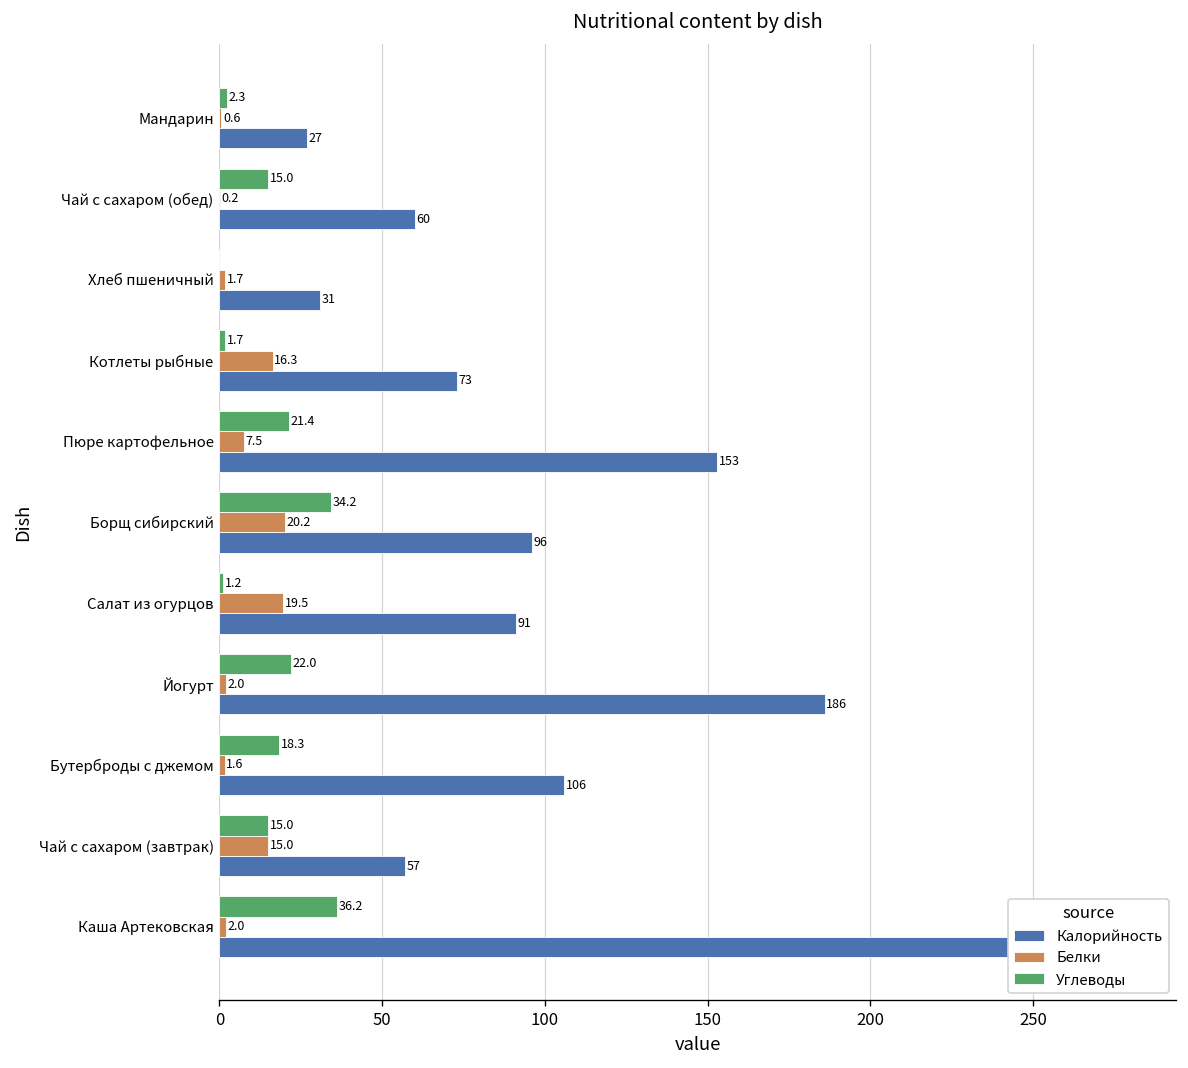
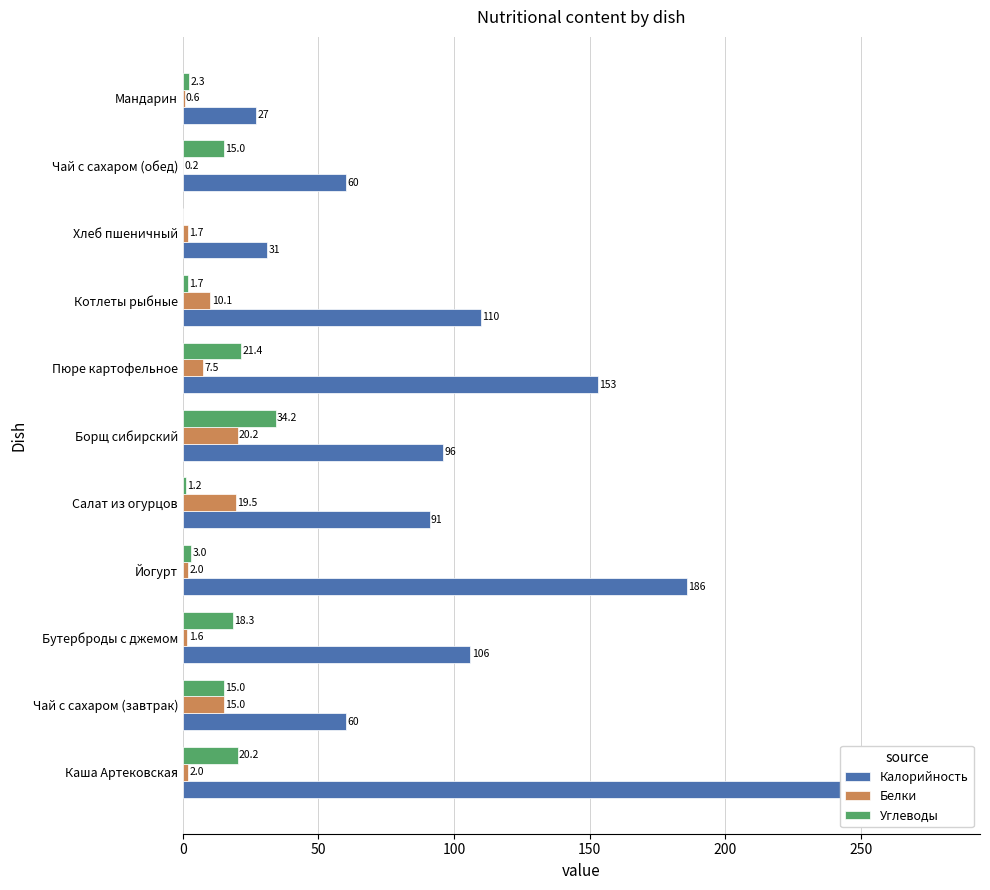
  {
    "Калорийность": {
      "Мандарин": 27,
      "Чай с сахаром (обед)": 60,
      "Хлеб пшеничный": 31,
-     "Котлеты рыбные": 73,
+     "Котлеты рыбные": 110,
      "Пюре картофельное": 153,
      "Борщ сибирский": 96,
      "Салат из огурцов": 91,
      "Йогурт": 186,
      "Бутерброды с джемом": 106,
-     "Чай с сахаром (завтрак)": 57
+     "Чай с сахаром (завтрак)": 60
    },
    "Белки": {
      "Мандарин": 0.6,
      "Чай с сахаром (обед)": 0.2,
      "Хлеб пшеничный": 1.7,
-     "Котлеты рыбные": 16.3,
+     "Котлеты рыбные": 10.1,
      "Пюре картофельное": 7.5,
      "Борщ сибирский": 20.2,
      "Салат из огурцов": 19.5,
      "Йогурт": 2.0,
      "Бутерброды с джемом": 1.6,
      "Чай с сахаром (завтрак)": 15.0,
      "Каша Артековская": 2.0
    },
    "Углеводы": {
      "Мандарин": 2.3,
      "Чай с сахаром (обед)": 15.0,
      "Котлеты рыбные": 1.7,
      "Пюре картофельное": 21.4,
      "Борщ сибирский": 34.2,
      "Салат из огурцов": 1.2,
-     "Йогурт": 22.0,
+     "Йогурт": 3.0,
      "Бутерброды с джемом": 18.3,
      "Чай с сахаром (завтрак)": 15.0,
-     "Каша Артековская": 36.2
+     "Каша Артековская": 20.2
    }
  }
